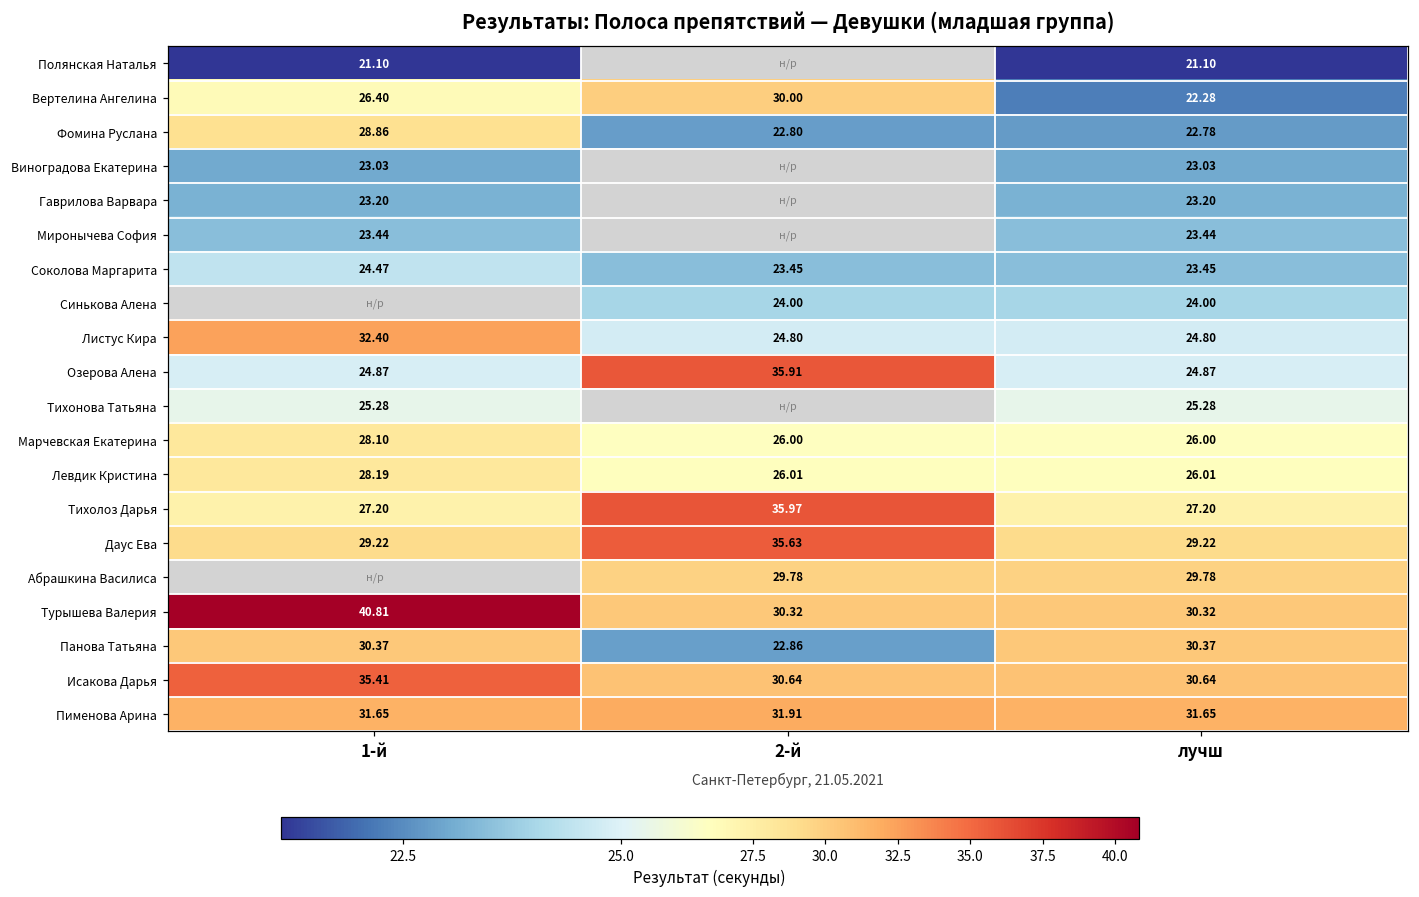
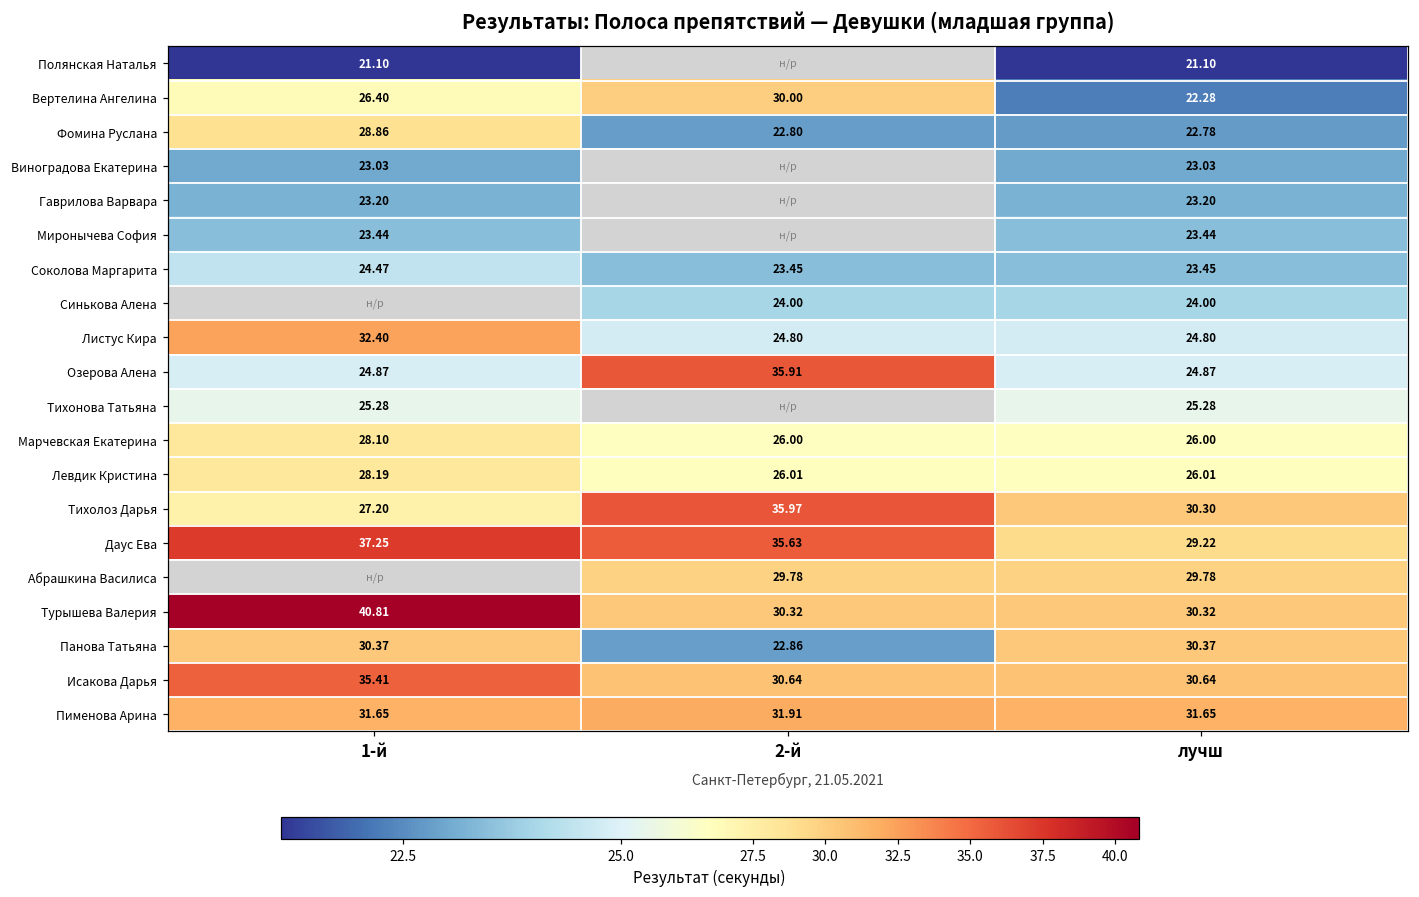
  {
    "Полянская Наталья": {
      "1-й": 21.10,
      "лучш": 21.10
    },
    "Вертелина Ангелина": {
      "1-й": 26.40,
      "2-й": 30.00,
      "лучш": 22.28
    },
    "Фомина Руслана": {
      "1-й": 28.86,
      "2-й": 22.80,
      "лучш": 22.78
    },
    "Виноградова Екатерина": {
      "1-й": 23.03,
      "лучш": 23.03
    },
    "Гаврилова Варвара": {
      "1-й": 23.20,
      "лучш": 23.20
    },
    "Миронычева София": {
      "1-й": 23.44,
      "лучш": 23.44
    },
    "Соколова Маргарита": {
      "1-й": 24.47,
      "2-й": 23.45,
      "лучш": 23.45
    },
    "Синькова Алена": {
      "2-й": 24.00,
      "лучш": 24.00
    },
    "Листус Кира": {
      "1-й": 32.40,
      "2-й": 24.80,
      "лучш": 24.80
    },
    "Озерова Алена": {
      "1-й": 24.87,
      "2-й": 35.91,
      "лучш": 24.87
    },
    "Тихонова Татьяна": {
      "1-й": 25.28,
      "лучш": 25.28
    },
    "Марчевская Екатерина": {
      "1-й": 28.10,
      "2-й": 26.00,
      "лучш": 26.00
    },
    "Левдик Кристина": {
      "1-й": 28.19,
      "2-й": 26.01,
      "лучш": 26.01
    },
    "Тихолоз Дарья": {
      "1-й": 27.20,
      "2-й": 35.97,
-     "лучш": 27.20
+     "лучш": 30.30
    },
    "Даус Ева": {
-     "1-й": 29.22,
+     "1-й": 37.25,
      "2-й": 35.63,
      "лучш": 29.22
    },
    "Абрашкина Василиса": {
      "2-й": 29.78,
      "лучш": 29.78
    },
    "Турышева Валерия": {
      "1-й": 40.81,
      "2-й": 30.32,
      "лучш": 30.32
    },
    "Панова Татьяна": {
      "1-й": 30.37,
      "2-й": 22.86,
      "лучш": 30.37
    },
    "Исакова Дарья": {
      "1-й": 35.41,
      "2-й": 30.64,
      "лучш": 30.64
    },
    "Пименова Арина": {
      "1-й": 31.65,
      "2-й": 31.91,
      "лучш": 31.65
    }
  }
